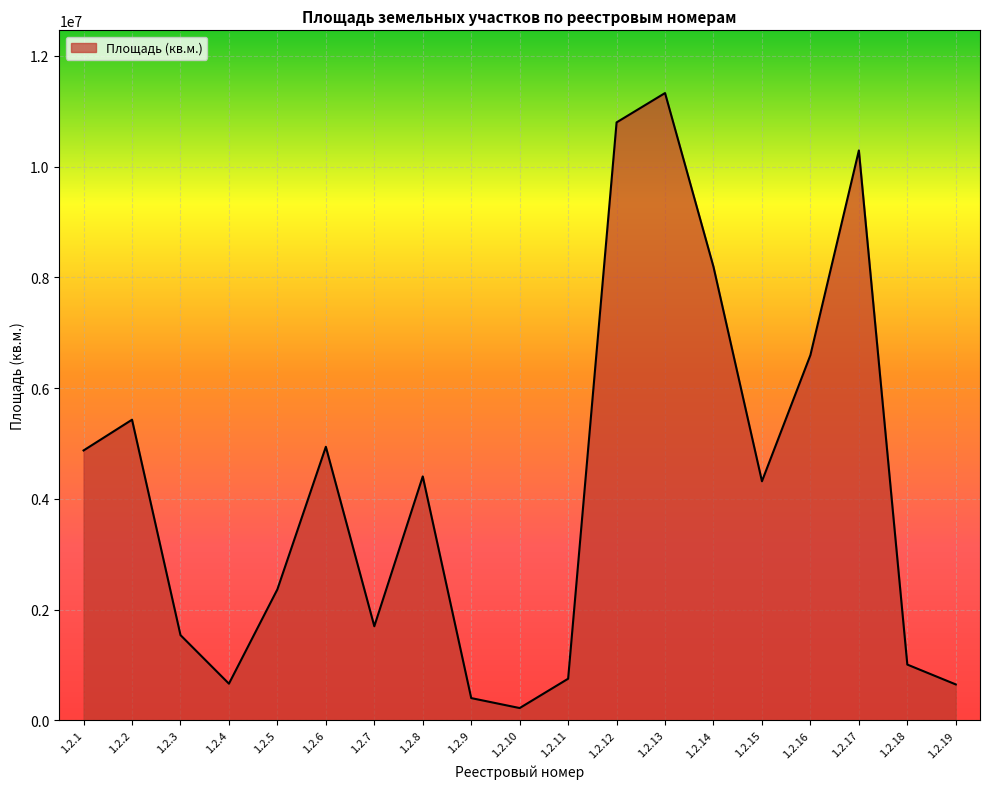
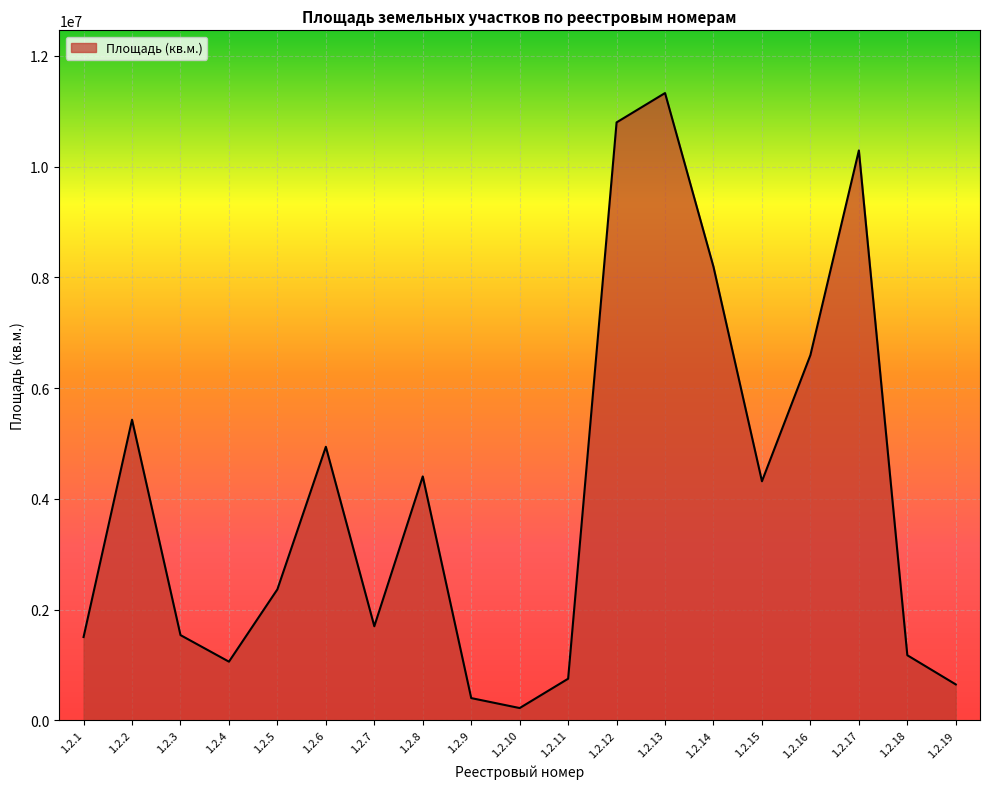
  {
-   "1.2.1": 4900000,
+   "1.2.1": 1500000,
    "1.2.2": 5400000,
    "1.2.3": 1500000,
-   "1.2.4": 700000,
+   "1.2.4": 1100000,
    "1.2.5": 2400000,
    "1.2.6": 4900000,
    "1.2.7": 1700000,
    "1.2.8": 4400000,
    "1.2.9": 400000,
    "1.2.10": 200000,
    "1.2.11": 700000,
    "1.2.12": 10800000,
    "1.2.13": 11300000,
    "1.2.14": 8200000,
    "1.2.15": 4300000,
    "1.2.16": 6600000,
    "1.2.17": 10300000,
-   "1.2.18": 1000000,
+   "1.2.18": 1200000,
    "1.2.19": 600000
  }
